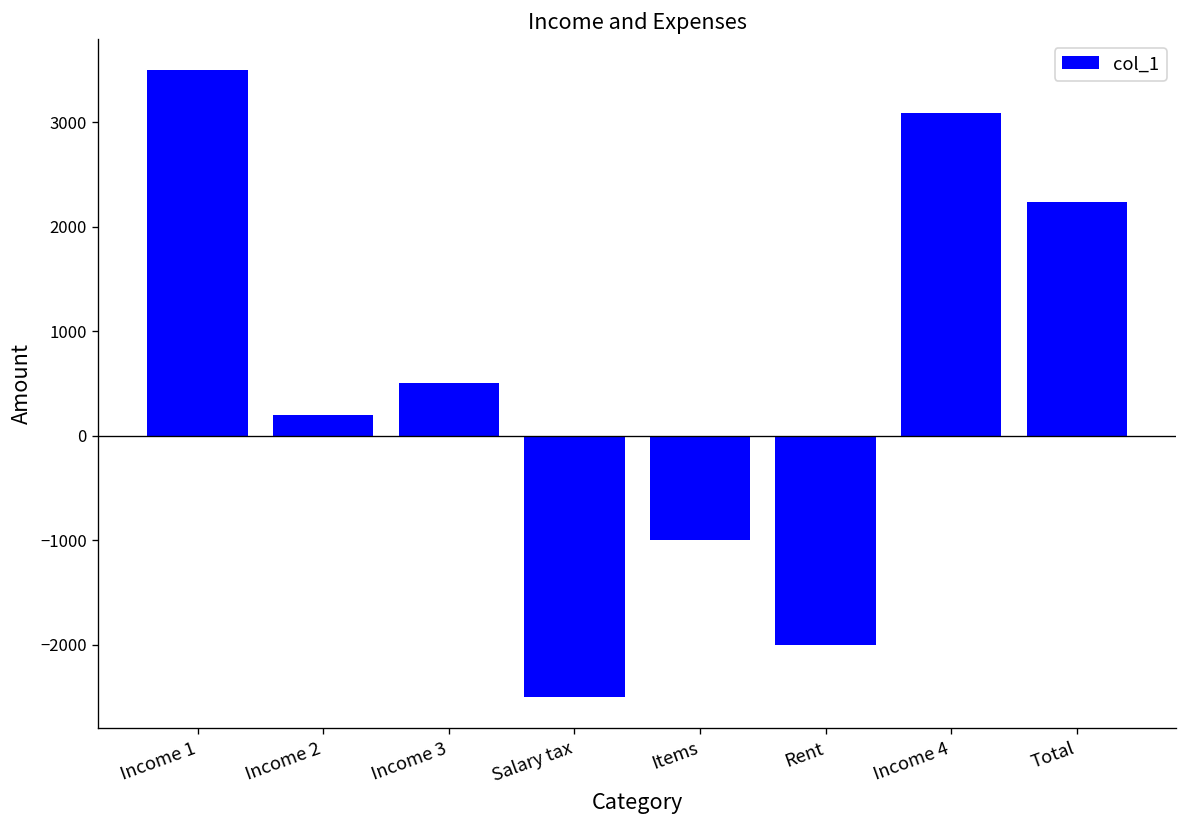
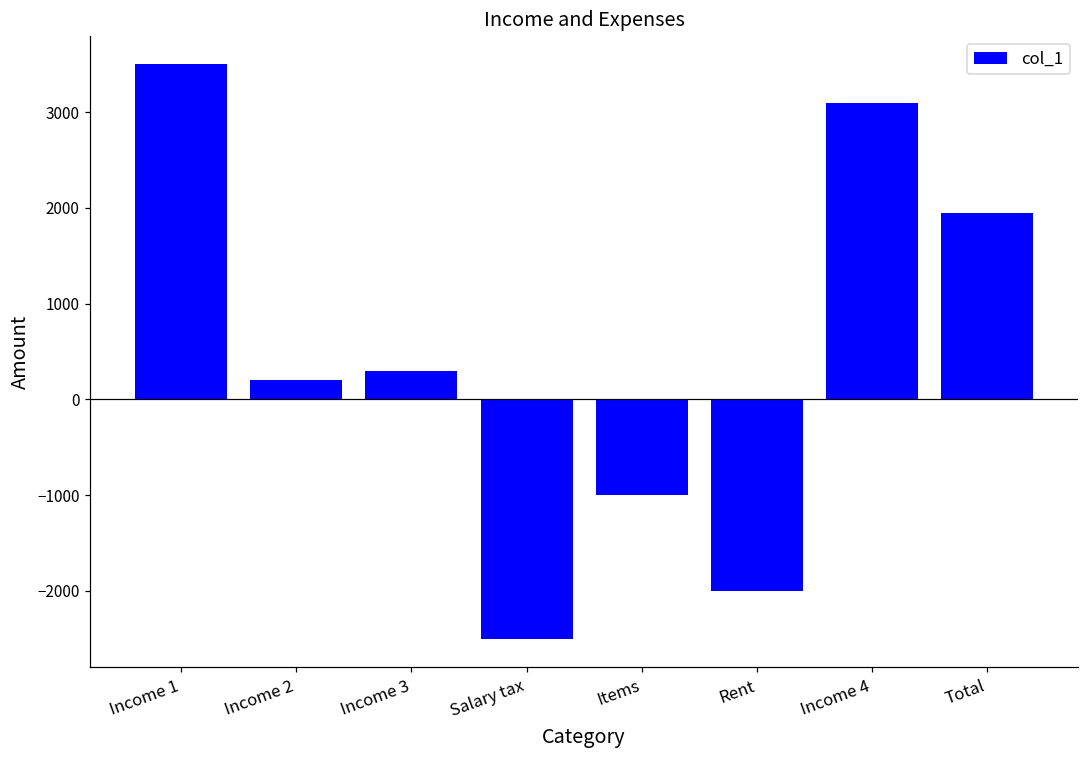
  {
    "Income 1": 3500,
    "Income 2": 200,
-   "Income 3": 500,
+   "Income 3": 300,
    "Salary tax": -2500,
    "Items": -1000,
    "Rent": -2000,
    "Income 4": 3100,
-   "Total": 2200
+   "Total": 2000
  }
